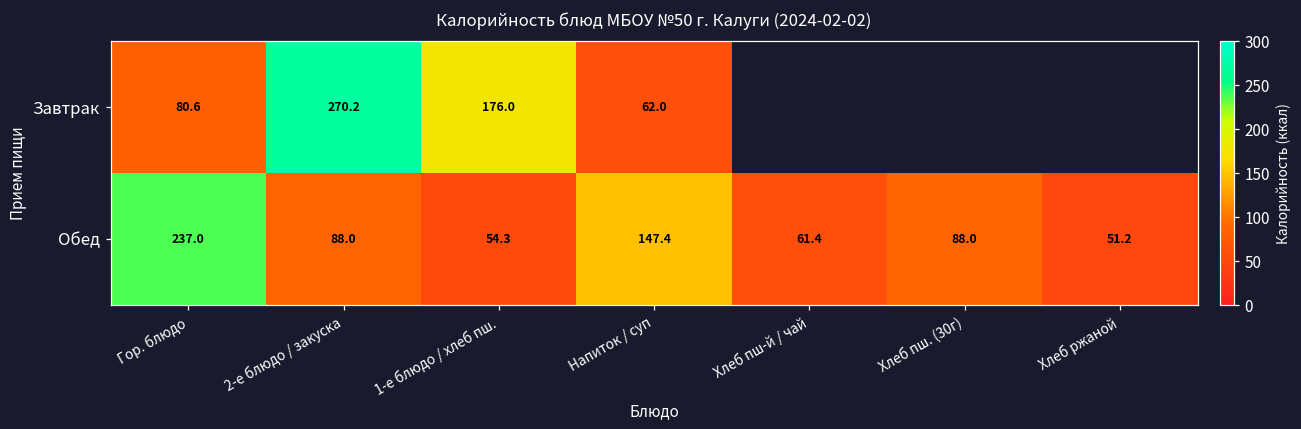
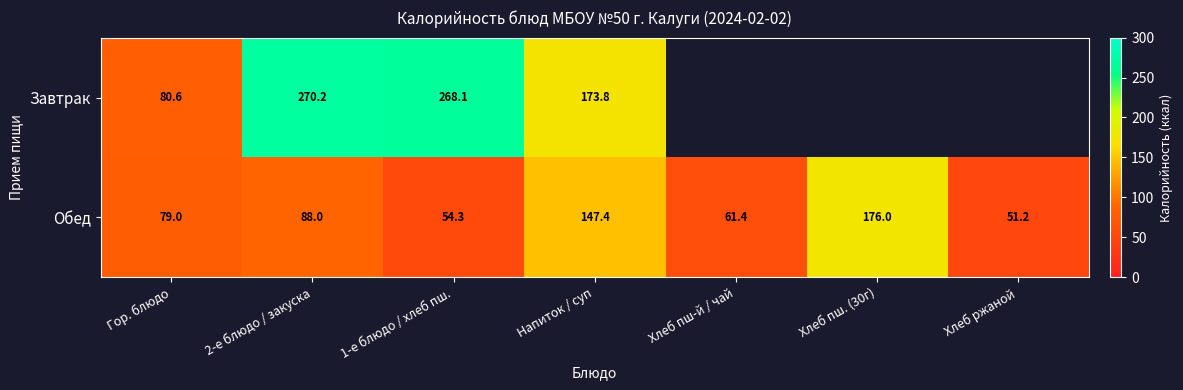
  {
    "Завтрак": {
      "Гор. блюдо": 80.6,
      "2-е блюдо / закуска": 270.2,
-     "1-е блюдо / хлеб пш.": 176.0,
-     "Напиток / суп": 62.0
+     "1-е блюдо / хлеб пш.": 268.1,
+     "Напиток / суп": 173.8
    },
    "Обед": {
-     "Гор. блюдо": 237.0,
+     "Гор. блюдо": 79.0,
      "2-е блюдо / закуска": 88.0,
      "1-е блюдо / хлеб пш.": 54.3,
      "Напиток / суп": 147.4,
      "Хлеб пш-й / чай": 61.4,
-     "Хлеб пш. (30г)": 88.0,
+     "Хлеб пш. (30г)": 176.0,
      "Хлеб ржаной": 51.2
    }
  }
